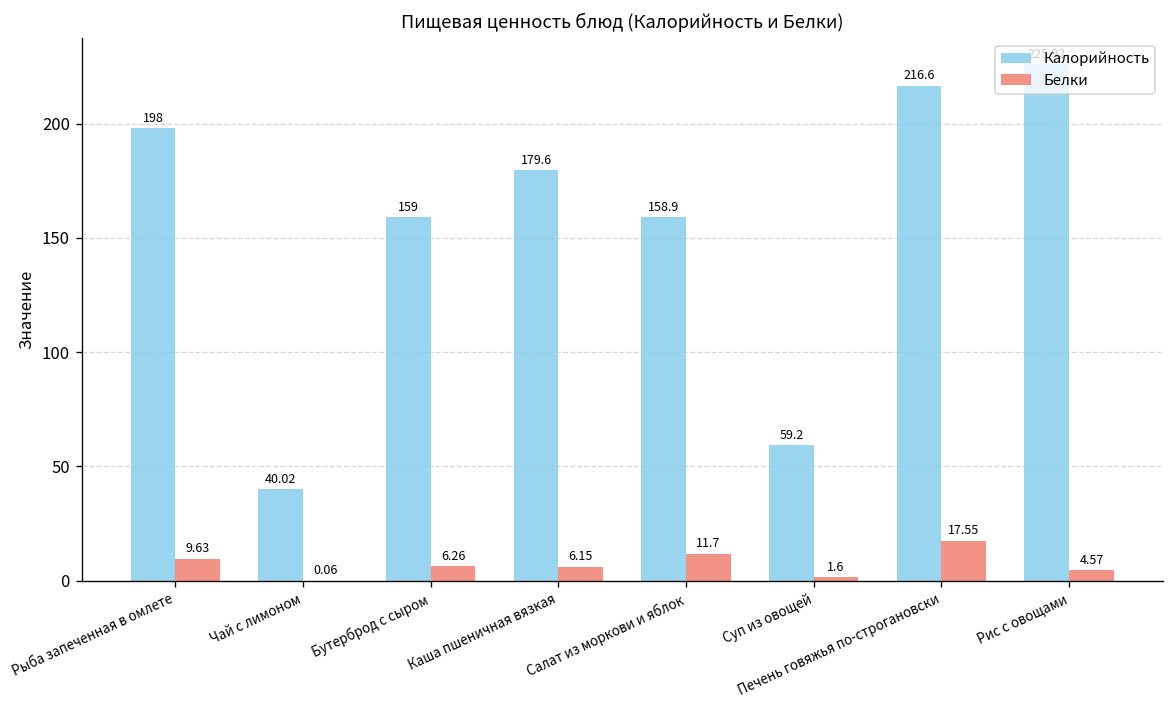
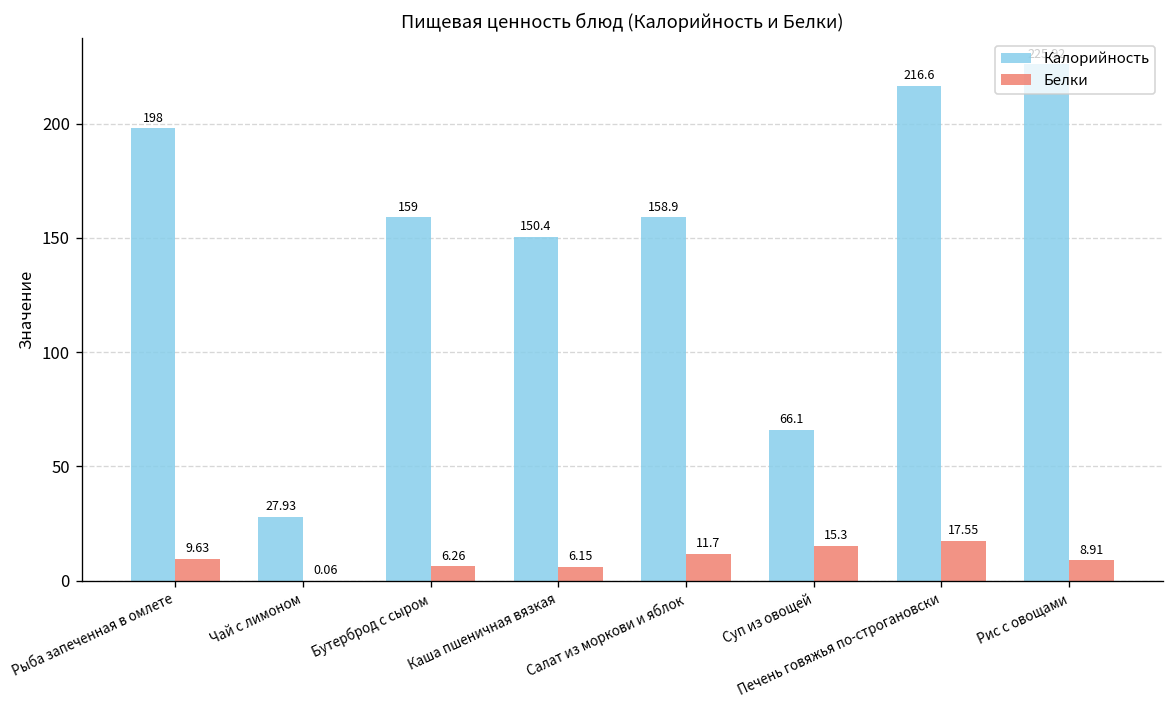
  {
    "Калорийность": {
      "Рыба запеченная в омлете": 198,
-     "Чай с лимоном": 40.02,
+     "Чай с лимоном": 27.93,
      "Бутерброд с сыром": 159,
-     "Каша пшеничная вязкая": 179.6,
+     "Каша пшеничная вязкая": 150.4,
      "Салат из моркови и яблок": 158.9,
-     "Суп из овощей": 59.2,
+     "Суп из овощей": 66.1,
      "Печень говяжья по-строгановски": 216.6
    },
    "Белки": {
      "Рыба запеченная в омлете": 9.63,
      "Чай с лимоном": 0.06,
      "Бутерброд с сыром": 6.26,
      "Каша пшеничная вязкая": 6.15,
      "Салат из моркови и яблок": 11.7,
-     "Суп из овощей": 1.6,
+     "Суп из овощей": 15.3,
      "Печень говяжья по-строгановски": 17.55,
-     "Рис с овощами": 4.57
+     "Рис с овощами": 8.91
    }
  }
